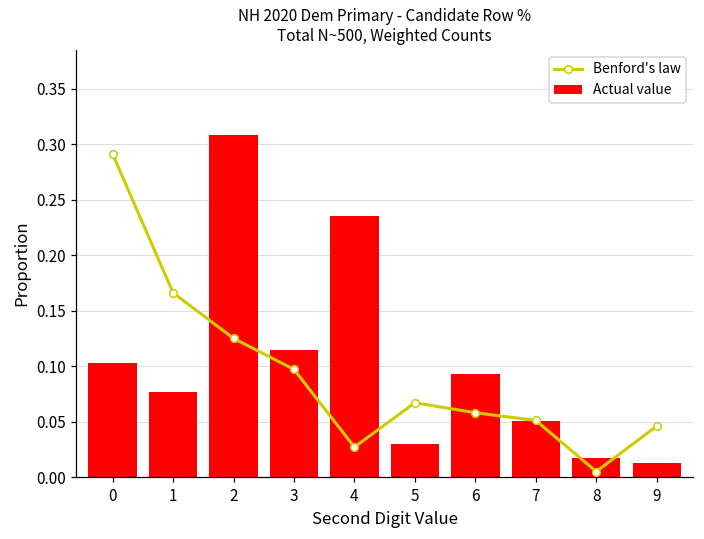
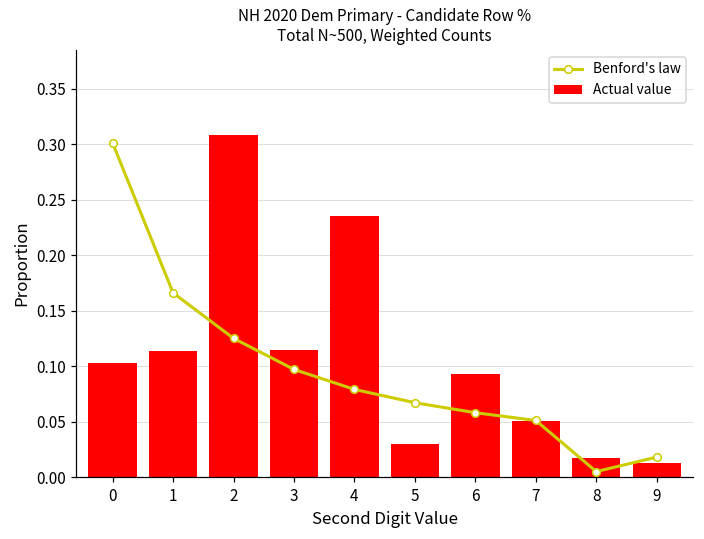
  {
    "Benford's law": {
-     "0": 0.291,
+     "0": 0.301,
      "1": 0.166,
      "2": 0.125,
      "3": 0.097,
-     "4": 0.027,
+     "4": 0.079,
      "5": 0.067,
      "6": 0.058,
      "7": 0.051,
      "8": 0.005,
-     "9": 0.046
+     "9": 0.018
    },
    "Actual value": {
      "0": 0.103,
-     "1": 0.077,
+     "1": 0.114,
      "2": 0.308,
      "3": 0.114,
      "4": 0.235,
      "5": 0.030,
      "6": 0.093,
      "7": 0.051,
      "8": 0.017,
      "9": 0.012
    }
  }
